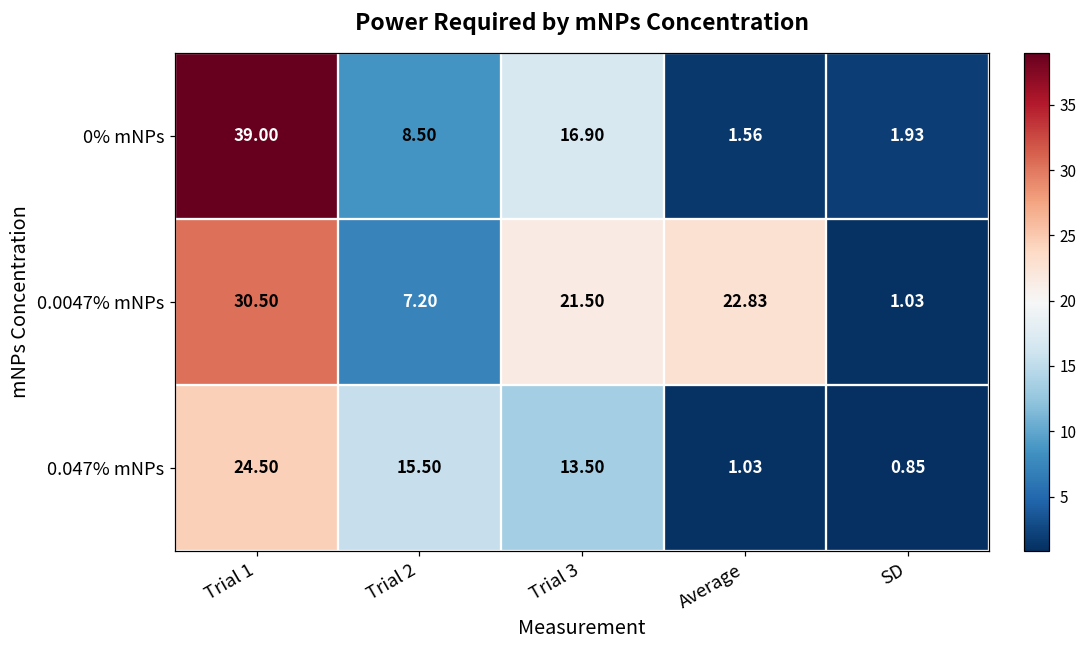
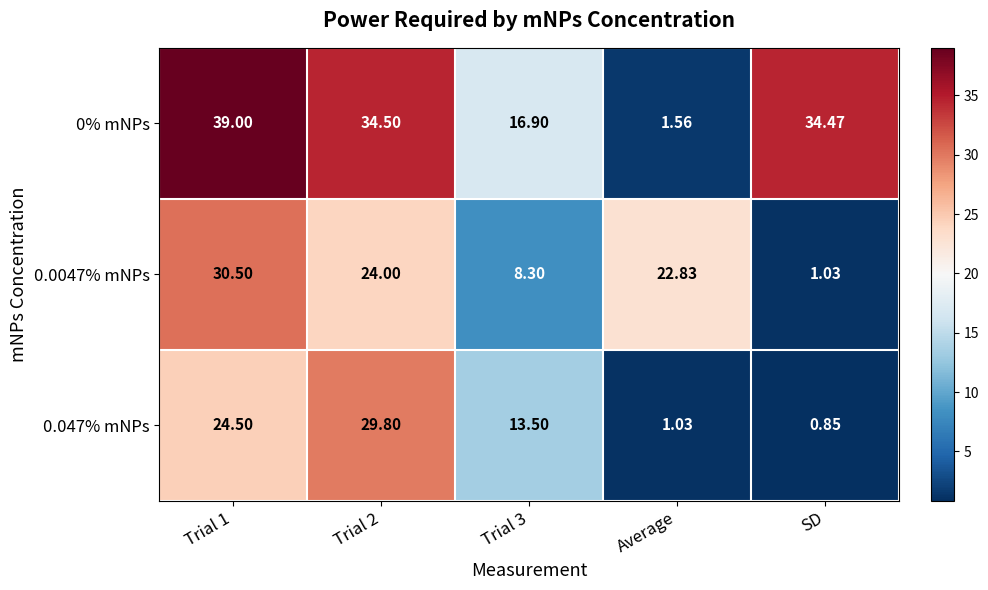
  {
    "0% mNPs": {
      "Trial 1": 39.00,
-     "Trial 2": 8.50,
+     "Trial 2": 34.50,
      "Trial 3": 16.90,
      "Average": 1.56,
-     "SD": 1.93
+     "SD": 34.47
    },
    "0.0047% mNPs": {
      "Trial 1": 30.50,
-     "Trial 2": 7.20,
-     "Trial 3": 21.50,
+     "Trial 2": 24.00,
+     "Trial 3": 8.30,
      "Average": 22.83,
      "SD": 1.03
    },
    "0.047% mNPs": {
      "Trial 1": 24.50,
-     "Trial 2": 15.50,
+     "Trial 2": 29.80,
      "Trial 3": 13.50,
      "Average": 1.03,
      "SD": 0.85
    }
  }
